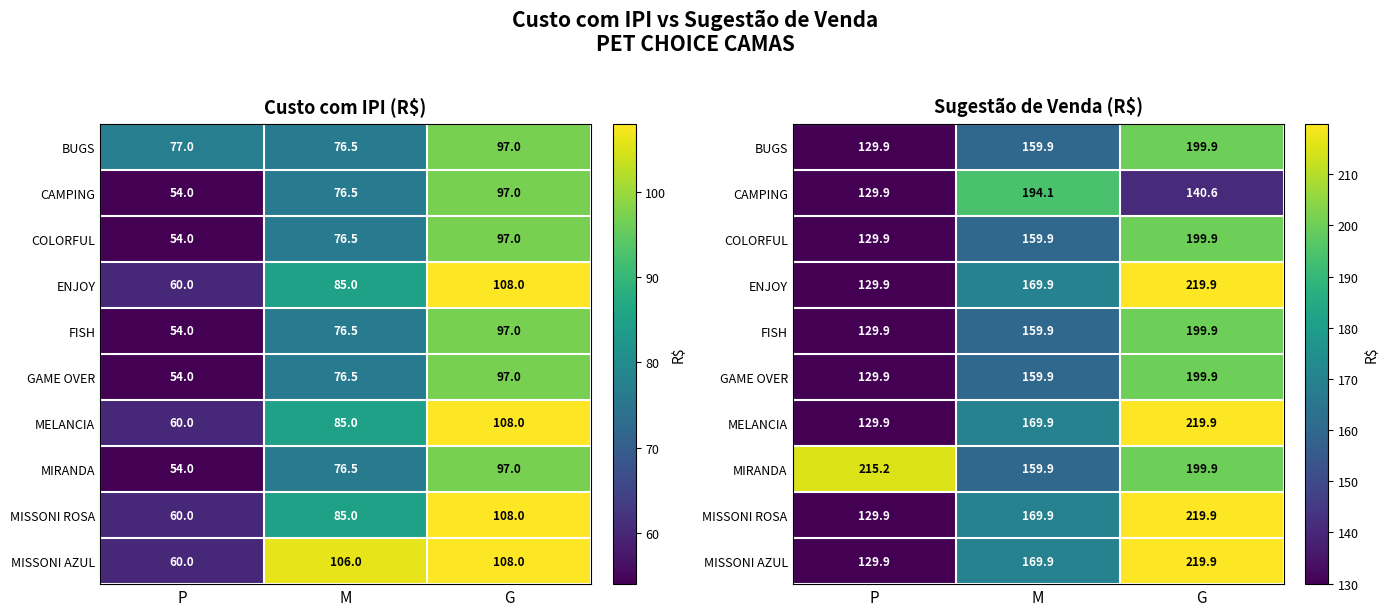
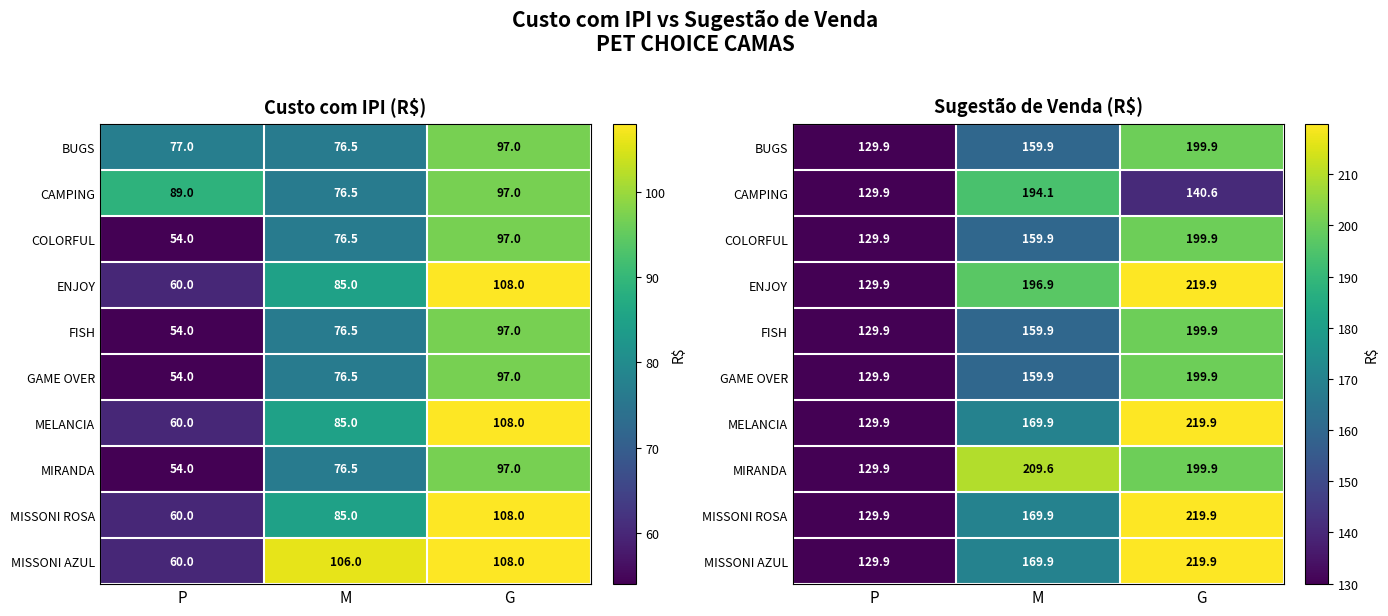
  {
    "Custo com IPI (R$)": {
      "BUGS": {
        "P": 77.0,
        "M": 76.5,
        "G": 97.0
      },
      "CAMPING": {
-       "P": 54.0,
+       "P": 89.0,
        "M": 76.5,
        "G": 97.0
      },
      "COLORFUL": {
        "P": 54.0,
        "M": 76.5,
        "G": 97.0
      },
      "ENJOY": {
        "P": 60.0,
        "M": 85.0,
        "G": 108.0
      },
      "FISH": {
        "P": 54.0,
        "M": 76.5,
        "G": 97.0
      },
      "GAME OVER": {
        "P": 54.0,
        "M": 76.5,
        "G": 97.0
      },
      "MELANCIA": {
        "P": 60.0,
        "M": 85.0,
        "G": 108.0
      },
      "MIRANDA": {
        "P": 54.0,
        "M": 76.5,
        "G": 97.0
      },
      "MISSONI ROSA": {
        "P": 60.0,
        "M": 85.0,
        "G": 108.0
      },
      "MISSONI AZUL": {
        "P": 60.0,
        "M": 106.0,
        "G": 108.0
      }
    },
    "Sugestão de Venda (R$)": {
      "BUGS": {
        "P": 129.9,
        "M": 159.9,
        "G": 199.9
      },
      "CAMPING": {
        "P": 129.9,
        "M": 194.1,
        "G": 140.6
      },
      "COLORFUL": {
        "P": 129.9,
        "M": 159.9,
        "G": 199.9
      },
      "ENJOY": {
        "P": 129.9,
-       "M": 169.9,
+       "M": 196.9,
        "G": 219.9
      },
      "FISH": {
        "P": 129.9,
        "M": 159.9,
        "G": 199.9
      },
      "GAME OVER": {
        "P": 129.9,
        "M": 159.9,
        "G": 199.9
      },
      "MELANCIA": {
        "P": 129.9,
        "M": 169.9,
        "G": 219.9
      },
      "MIRANDA": {
-       "P": 215.2,
-       "M": 159.9,
+       "P": 129.9,
+       "M": 209.6,
        "G": 199.9
      },
      "MISSONI ROSA": {
        "P": 129.9,
        "M": 169.9,
        "G": 219.9
      },
      "MISSONI AZUL": {
        "P": 129.9,
        "M": 169.9,
        "G": 219.9
      }
    }
  }
